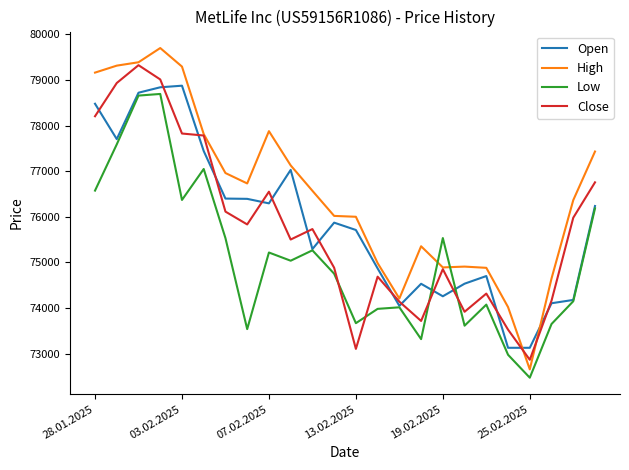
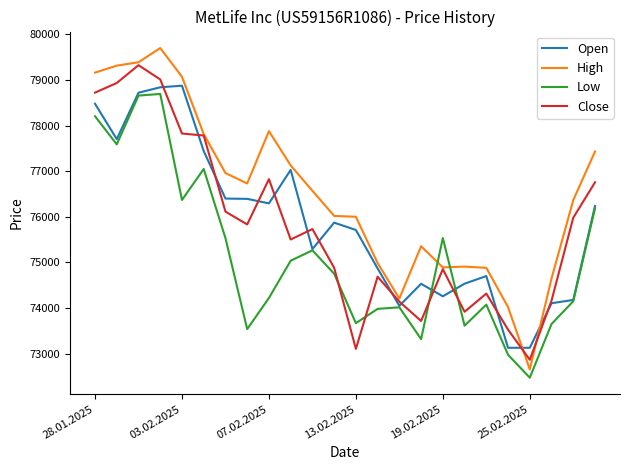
  {
    "Open": {
      "28.01.2025": 78500,
      "03.02.2025": 78900,
      "07.02.2025": 76300,
      "13.02.2025": 75700,
      "19.02.2025": 74300,
      "25.02.2025": 73100
    },
    "High": {
      "28.01.2025": 79200,
-     "03.02.2025": 79300,
+     "03.02.2025": 79100,
      "07.02.2025": 77900,
      "13.02.2025": 76000,
      "25.02.2025": 72700
    },
    "Low": {
-     "28.01.2025": 76600,
+     "28.01.2025": 78200,
      "03.02.2025": 76400,
-     "07.02.2025": 75200,
+     "07.02.2025": 74200,
      "13.02.2025": 73700,
      "19.02.2025": 75500,
      "25.02.2025": 72500
    },
    "Close": {
-     "28.01.2025": 78200,
+     "28.01.2025": 78700,
      "03.02.2025": 77800,
-     "07.02.2025": 76600,
+     "07.02.2025": 76800,
      "13.02.2025": 73100,
      "25.02.2025": 72900
    }
  }
